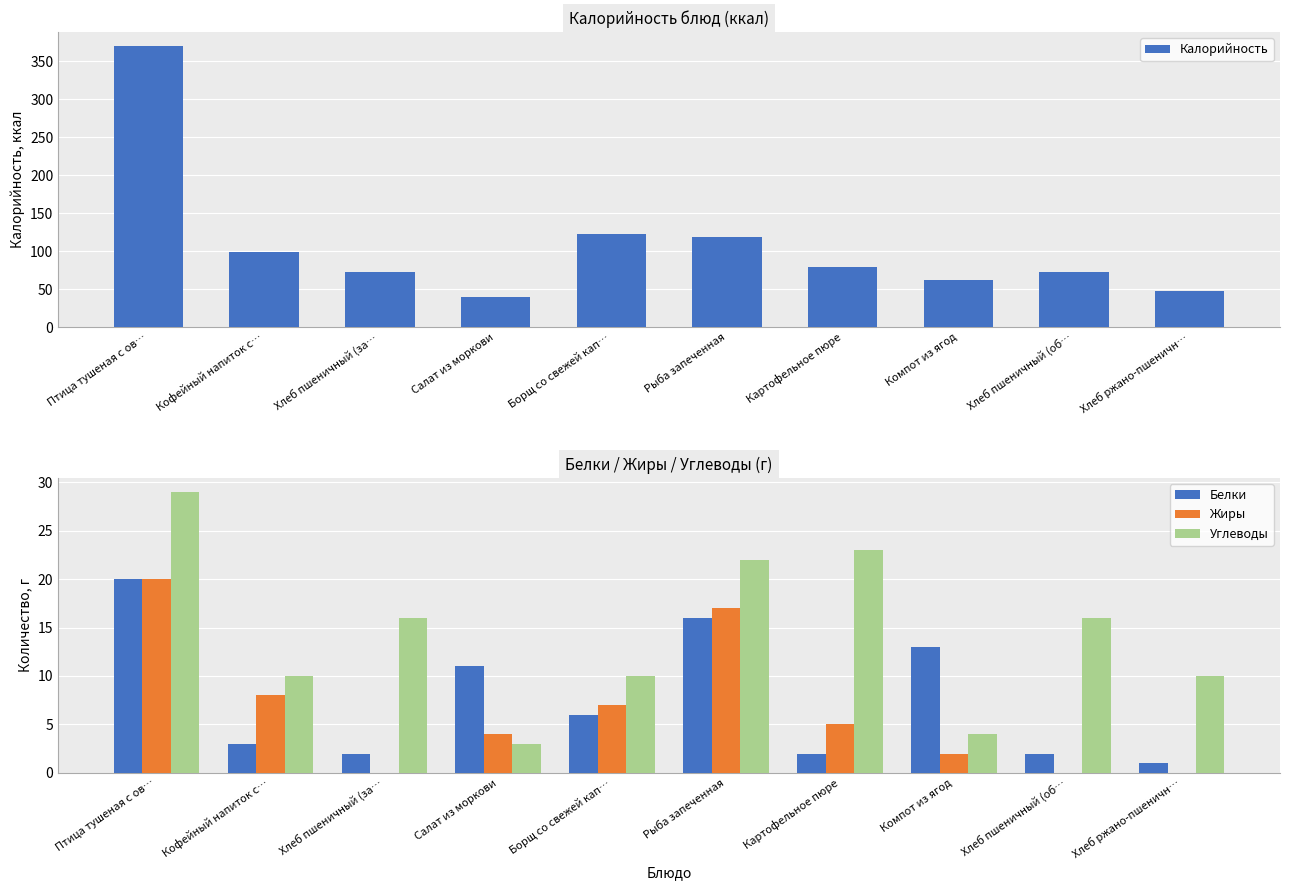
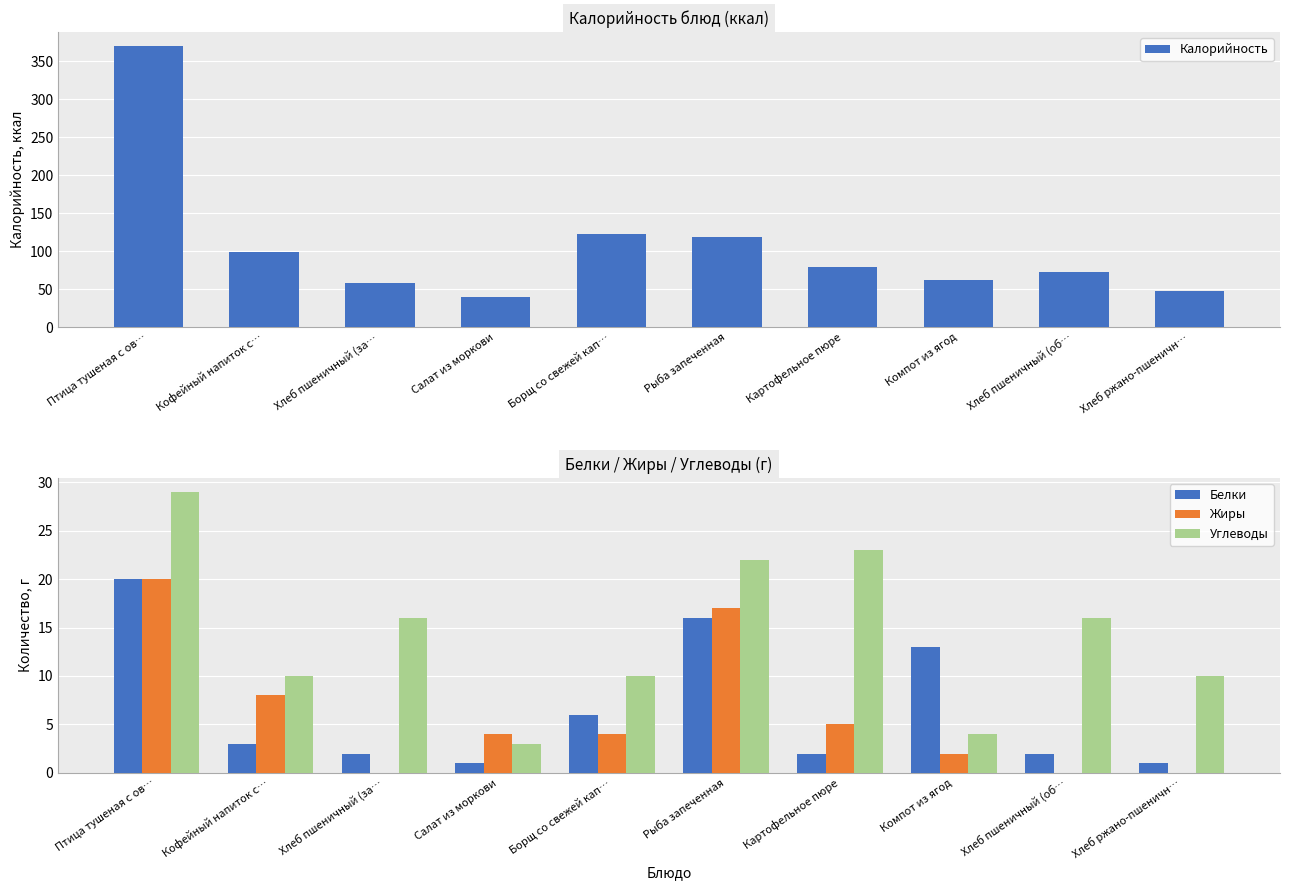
  {
    "Калорийность блюд (ккал)": {
      "Птица тушеная с ов…": 370,
      "Кофейный напиток с…": 100,
-     "Хлеб пшеничный (за…": 70,
+     "Хлеб пшеничный (за…": 60,
      "Салат из моркови": 40,
      "Борщ со свежей кап…": 120,
      "Рыба запеченная": 120,
      "Картофельное пюре": 80,
      "Компот из ягод": 60,
      "Хлеб пшеничный (об…": 70,
      "Хлеб ржано-пшеничн…": 50
    },
    "Белки / Жиры / Углеводы (г)": {
      "Белки": {
        "Птица тушеная с ов…": 20,
        "Кофейный напиток с…": 3,
        "Хлеб пшеничный (за…": 2,
-       "Салат из моркови": 11,
+       "Салат из моркови": 1,
        "Борщ со свежей кап…": 6,
        "Рыба запеченная": 16,
        "Картофельное пюре": 2,
        "Компот из ягод": 13,
        "Хлеб пшеничный (об…": 2,
        "Хлеб ржано-пшеничн…": 1
      },
      "Жиры": {
        "Птица тушеная с ов…": 20,
        "Кофейный напиток с…": 8,
        "Хлеб пшеничный (за…": 0,
        "Салат из моркови": 4,
-       "Борщ со свежей кап…": 7,
+       "Борщ со свежей кап…": 4,
        "Рыба запеченная": 17,
        "Картофельное пюре": 5,
        "Компот из ягод": 2,
        "Хлеб пшеничный (об…": 0,
        "Хлеб ржано-пшеничн…": 0
      },
      "Углеводы": {
        "Птица тушеная с ов…": 29,
        "Кофейный напиток с…": 10,
        "Хлеб пшеничный (за…": 16,
        "Салат из моркови": 3,
        "Борщ со свежей кап…": 10,
        "Рыба запеченная": 22,
        "Картофельное пюре": 23,
        "Компот из ягод": 4,
        "Хлеб пшеничный (об…": 16,
        "Хлеб ржано-пшеничн…": 10
      }
    }
  }
